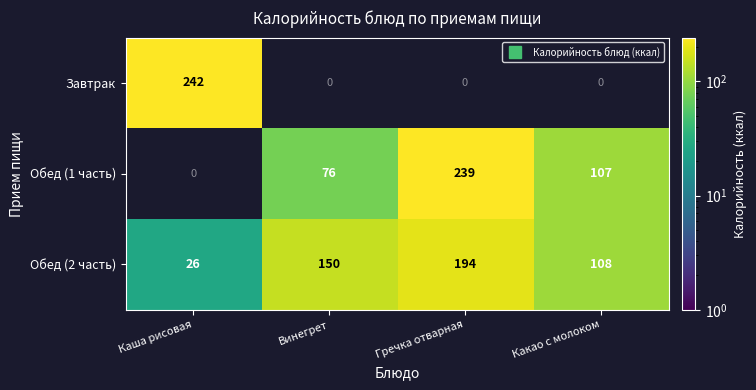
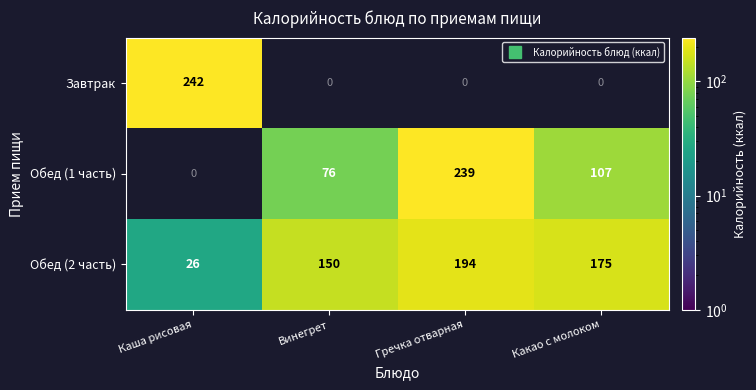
  {
    "Завтрак": {
      "Каша рисовая": 242
    },
    "Обед (1 часть)": {
      "Винегрет": 76,
      "Гречка отварная": 239,
      "Какао с молоком": 107
    },
    "Обед (2 часть)": {
      "Каша рисовая": 26,
      "Винегрет": 150,
      "Гречка отварная": 194,
-     "Какао с молоком": 108
+     "Какао с молоком": 175
    }
  }
